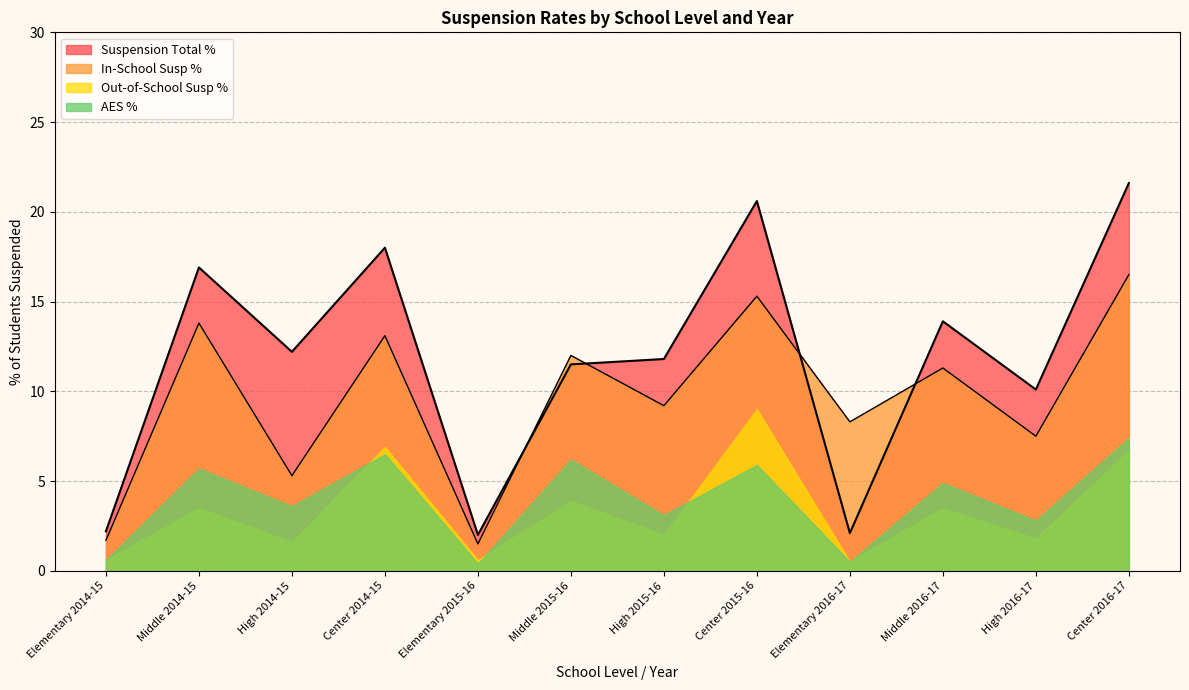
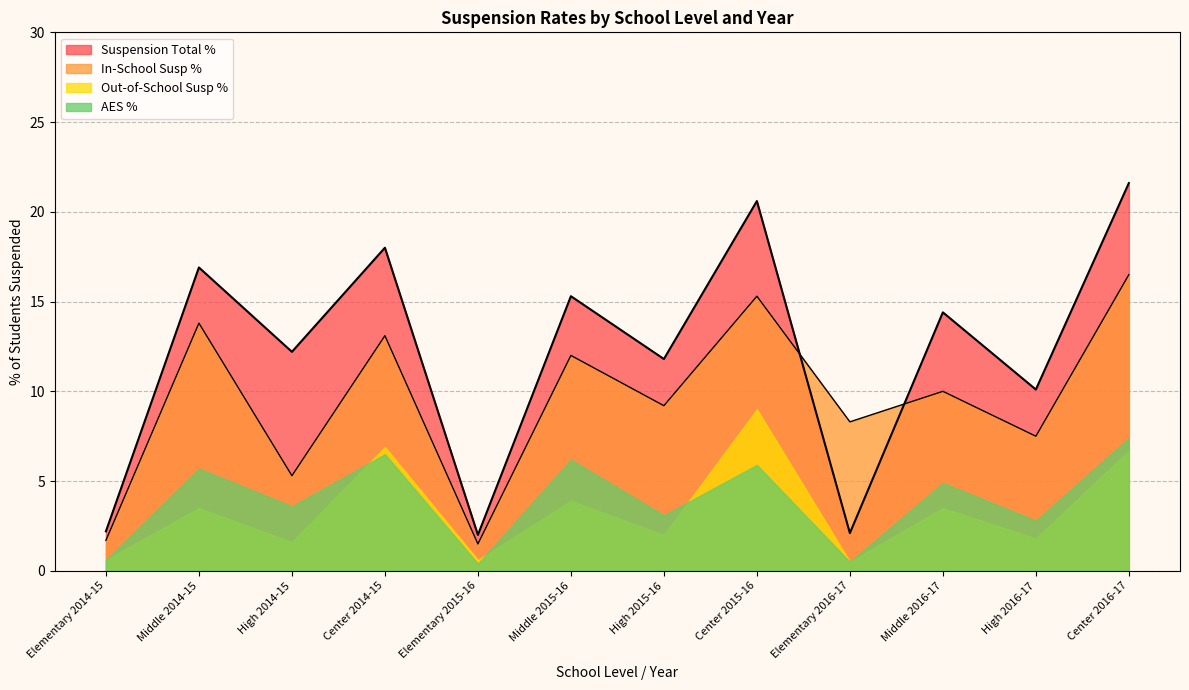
  {
    "Suspension Total %": {
      "Elementary 2014-15": 2.2,
      "Middle 2014-15": 16.9,
      "High 2014-15": 12.2,
      "Center 2014-15": 18.0,
      "Elementary 2015-16": 2.0,
-     "Middle 2015-16": 11.5,
+     "Middle 2015-16": 15.3,
      "High 2015-16": 11.8,
      "Center 2015-16": 20.6,
      "Elementary 2016-17": 2.1,
-     "Middle 2016-17": 13.9,
+     "Middle 2016-17": 14.4,
      "High 2016-17": 10.1,
      "Center 2016-17": 21.6
    },
    "In-School Susp %": {
      "Elementary 2014-15": 1.7,
      "Middle 2014-15": 13.8,
      "High 2014-15": 5.3,
      "Center 2014-15": 13.1,
      "Elementary 2015-16": 1.5,
      "Middle 2015-16": 12.0,
      "High 2015-16": 9.2,
      "Center 2015-16": 15.3,
      "Elementary 2016-17": 8.3,
-     "Middle 2016-17": 11.3,
+     "Middle 2016-17": 10.0,
      "High 2016-17": 7.5,
      "Center 2016-17": 16.5
    },
    "Out-of-School Susp %": {
      "Middle 2014-15": 3.5,
      "High 2014-15": 1.6,
      "Center 2014-15": 6.9,
      "Elementary 2015-16": 0.6,
      "Middle 2015-16": 3.9,
      "High 2015-16": 2.0,
      "Center 2015-16": 9.0,
      "Middle 2016-17": 3.5,
      "High 2016-17": 1.8,
      "Center 2016-17": 6.7
    },
    "AES %": {
      "Middle 2014-15": 5.7,
      "High 2014-15": 3.6,
      "Center 2014-15": 6.5,
      "Elementary 2015-16": 0.4,
      "Middle 2015-16": 6.2,
      "High 2015-16": 3.1,
      "Center 2015-16": 5.9,
      "Middle 2016-17": 4.9,
      "High 2016-17": 2.8,
      "Center 2016-17": 7.4
    }
  }
